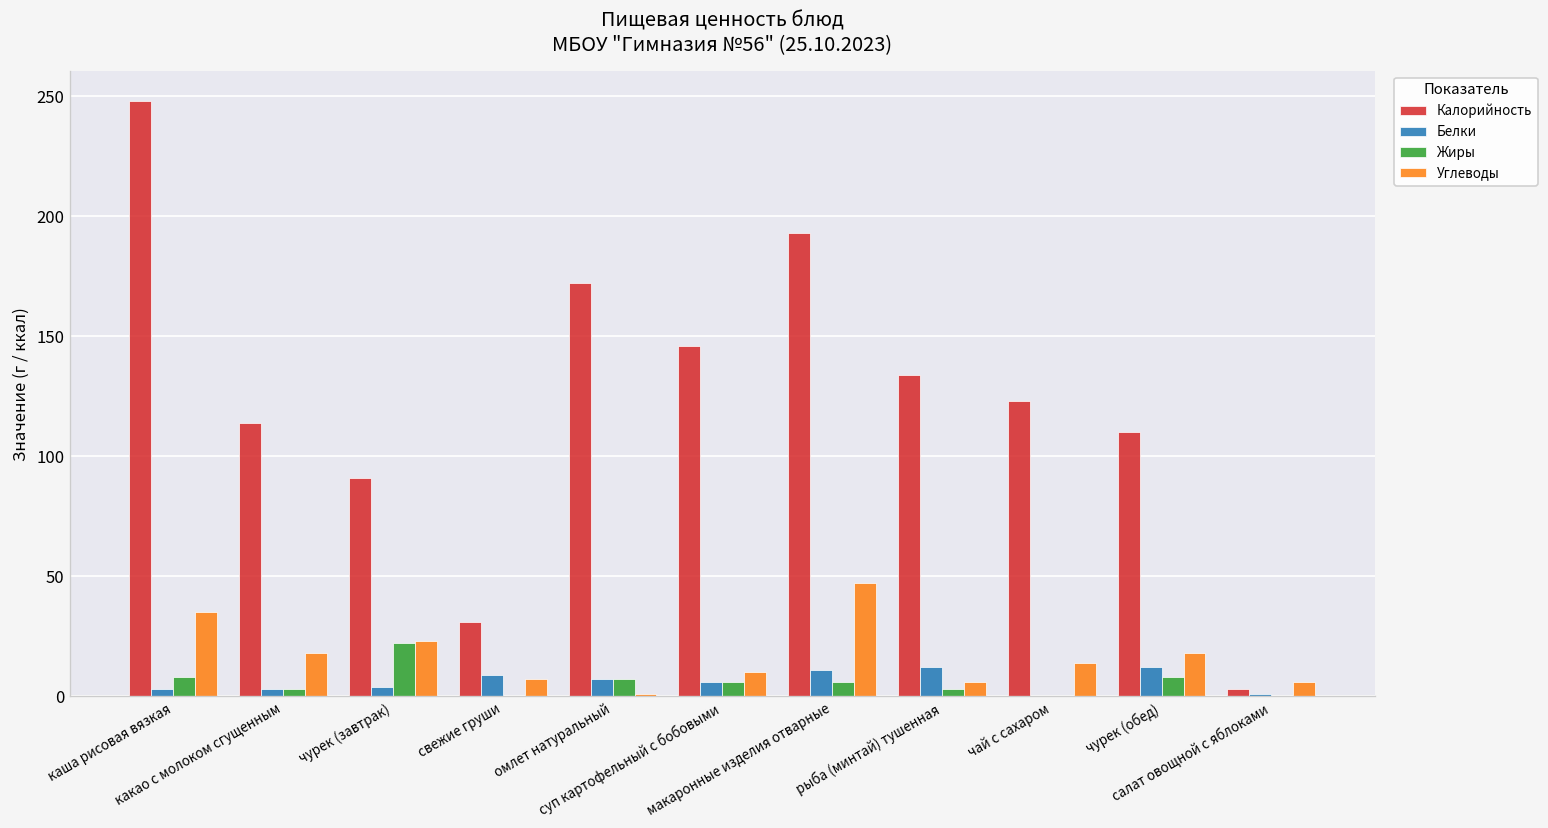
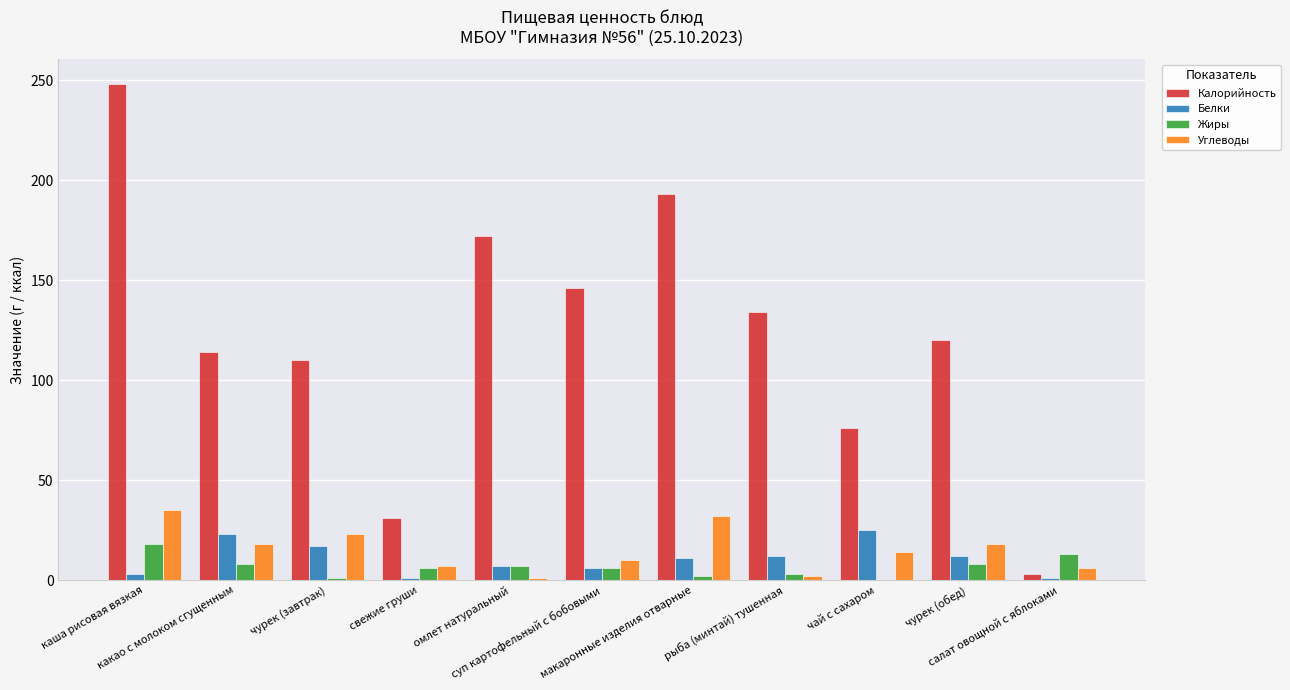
  {
    "Калорийность": {
      "каша рисовая вязкая": 248,
      "какао с молоком сгущенным": 114,
-     "чурек (завтрак)": 91,
+     "чурек (завтрак)": 110,
      "свежие груши": 31,
      "омлет натуральный": 172,
      "суп картофельный с бобовыми": 146,
      "макаронные изделия отварные": 193,
      "рыба (минтай) тушенная": 134,
-     "чай с сахаром": 123,
-     "чурек (обед)": 110,
+     "чай с сахаром": 76,
+     "чурек (обед)": 120,
      "салат овощной с яблоками": 3
    },
    "Белки": {
      "каша рисовая вязкая": 3,
-     "какао с молоком сгущенным": 3,
-     "чурек (завтрак)": 4,
-     "свежие груши": 9,
+     "какао с молоком сгущенным": 23,
+     "чурек (завтрак)": 17,
+     "свежие груши": 1,
      "омлет натуральный": 7,
      "суп картофельный с бобовыми": 6,
      "макаронные изделия отварные": 11,
      "рыба (минтай) тушенная": 12,
-     "чай с сахаром": 0,
+     "чай с сахаром": 25,
      "чурек (обед)": 12
    },
    "Жиры": {
-     "каша рисовая вязкая": 8,
-     "какао с молоком сгущенным": 3,
-     "чурек (завтрак)": 22,
-     "свежие груши": 0,
+     "каша рисовая вязкая": 18,
+     "какао с молоком сгущенным": 8,
+     "чурек (завтрак)": 1,
+     "свежие груши": 6,
      "омлет натуральный": 7,
      "суп картофельный с бобовыми": 6,
-     "макаронные изделия отварные": 6,
+     "макаронные изделия отварные": 2,
      "рыба (минтай) тушенная": 3,
      "чай с сахаром": 0,
      "чурек (обед)": 8,
-     "салат овощной с яблоками": 0
+     "салат овощной с яблоками": 13
    },
    "Углеводы": {
      "каша рисовая вязкая": 35,
      "какао с молоком сгущенным": 18,
      "чурек (завтрак)": 23,
      "свежие груши": 7,
      "суп картофельный с бобовыми": 10,
-     "макаронные изделия отварные": 47,
-     "рыба (минтай) тушенная": 6,
+     "макаронные изделия отварные": 32,
+     "рыба (минтай) тушенная": 2,
      "чай с сахаром": 14,
      "чурек (обед)": 18,
      "салат овощной с яблоками": 6
    }
  }
